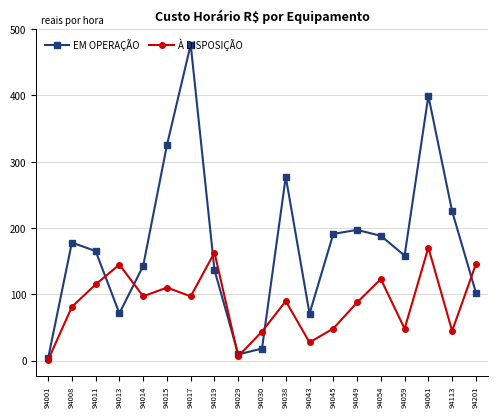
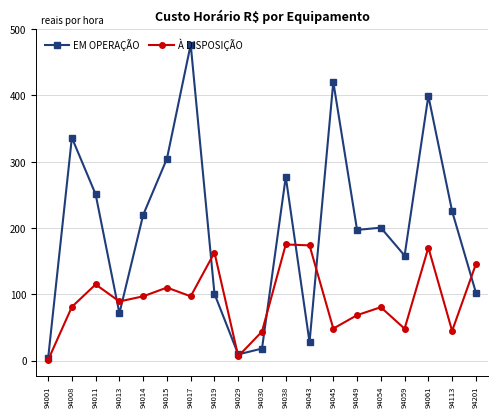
  {
    "EM OPERAÇÃO": {
-     "94008": 180,
-     "94011": 170,
+     "94008": 340,
+     "94011": 250,
      "94013": 70,
-     "94014": 140,
-     "94015": 330,
+     "94014": 220,
+     "94015": 300,
      "94017": 480,
-     "94019": 140,
+     "94019": 100,
      "94030": 20,
      "94038": 280,
-     "94043": 70,
-     "94045": 190,
+     "94043": 30,
+     "94045": 420,
      "94049": 200,
-     "94054": 190,
+     "94054": 200,
      "94059": 160,
      "94061": 400,
      "94113": 230,
      "94201": 100
    },
    "À DISPOSIÇÃO": {
      "94008": 80,
      "94011": 110,
-     "94013": 140,
+     "94013": 90,
      "94014": 100,
      "94015": 110,
      "94017": 100,
      "94019": 160,
      "94030": 40,
-     "94038": 90,
-     "94043": 30,
+     "94038": 180,
+     "94043": 170,
      "94045": 50,
-     "94049": 90,
-     "94054": 120,
+     "94049": 70,
+     "94054": 80,
      "94059": 50,
      "94061": 170,
      "94113": 40,
      "94201": 150
    }
  }
